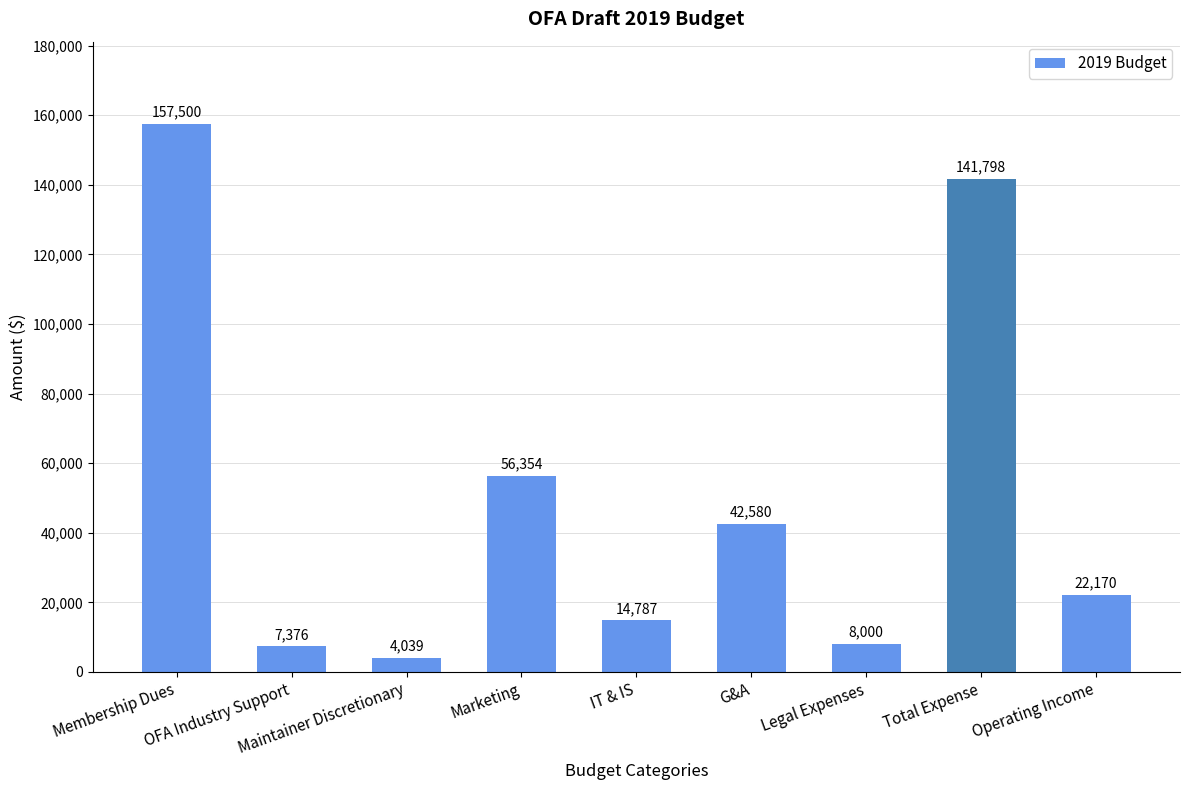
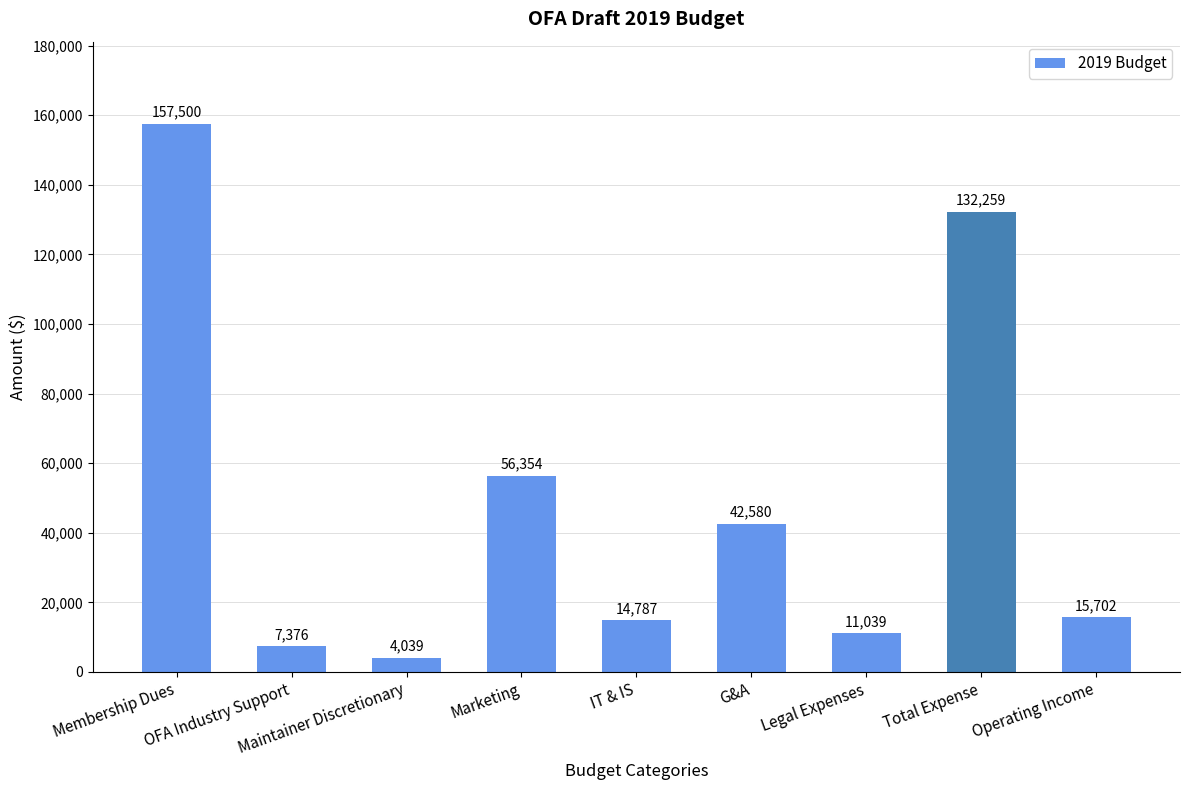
  {
    "Membership Dues": "157,500",
    "OFA Industry Support": "7,376",
    "Maintainer Discretionary": "4,039",
    "Marketing": "56,354",
    "IT & IS": "14,787",
    "G&A": "42,580",
-   "Legal Expenses": "8,000",
-   "Total Expense": "141,798",
-   "Operating Income": "22,170"
+   "Legal Expenses": "11,039",
+   "Total Expense": "132,259",
+   "Operating Income": "15,702"
  }
